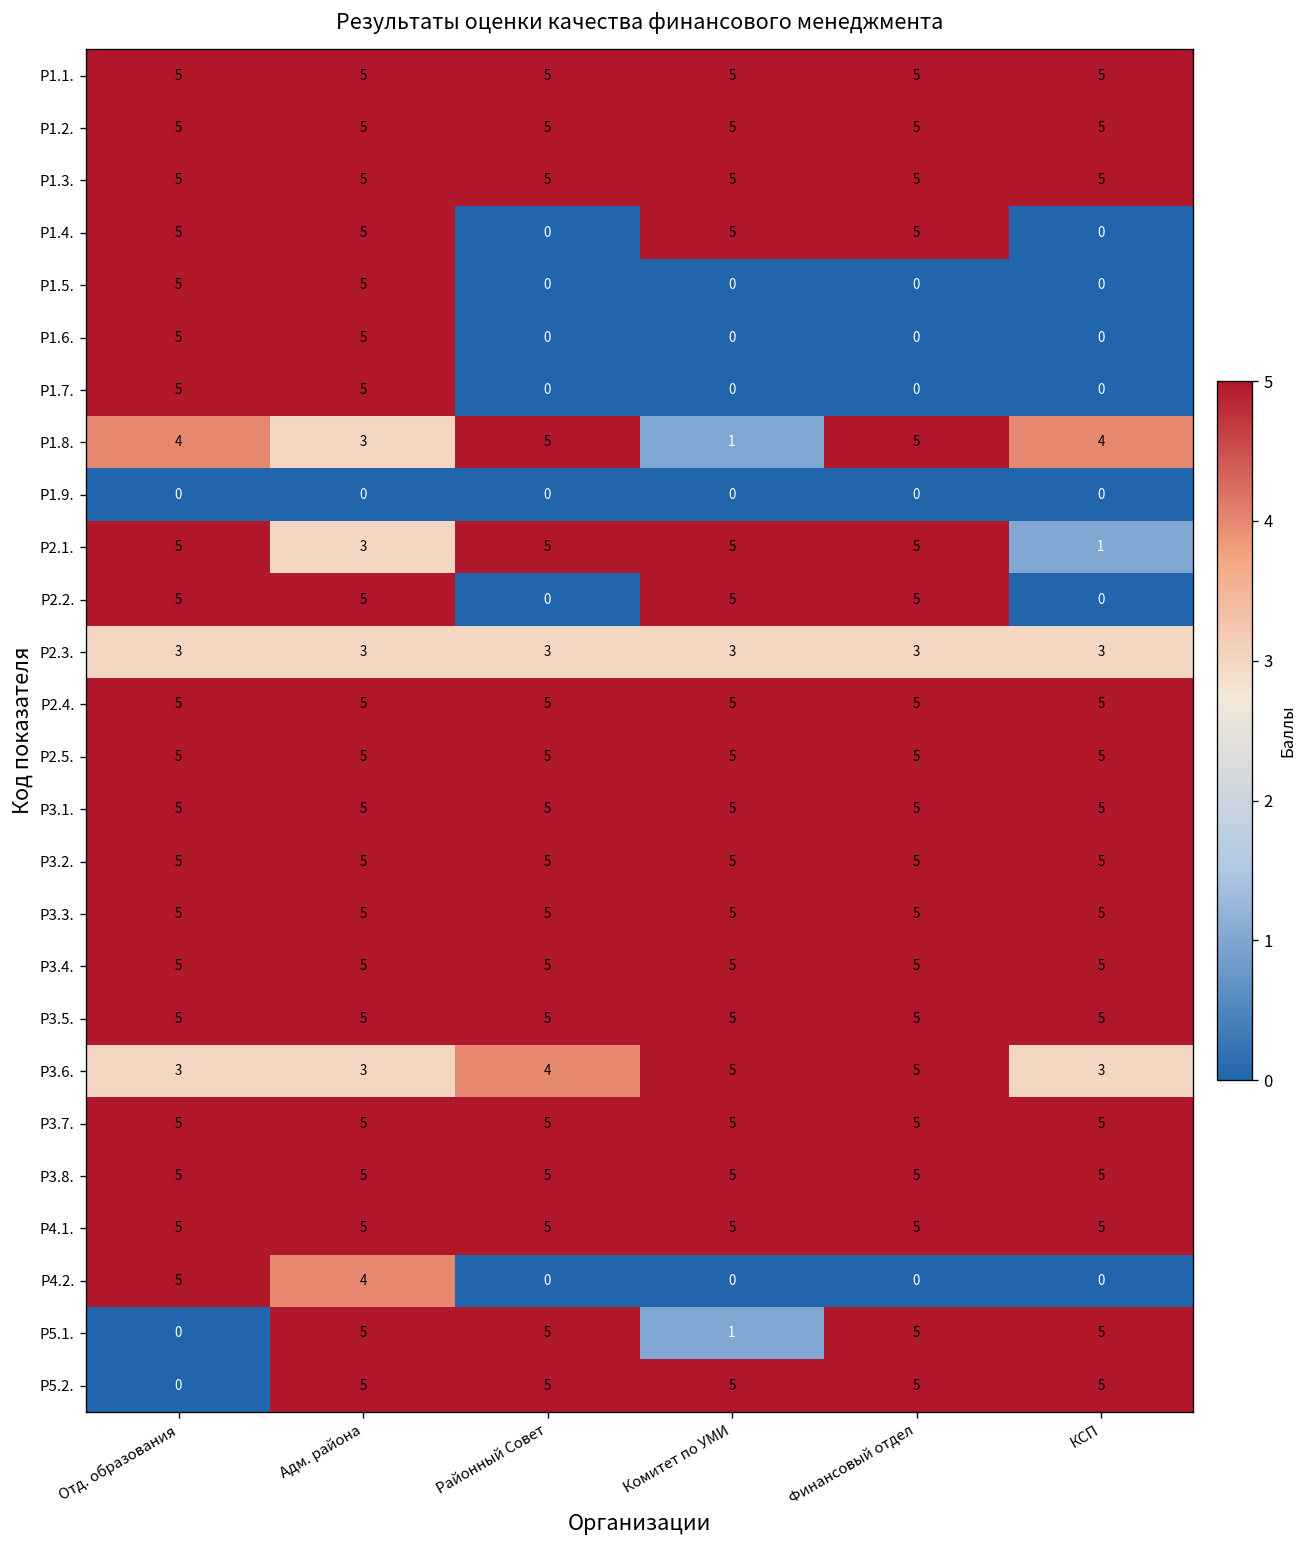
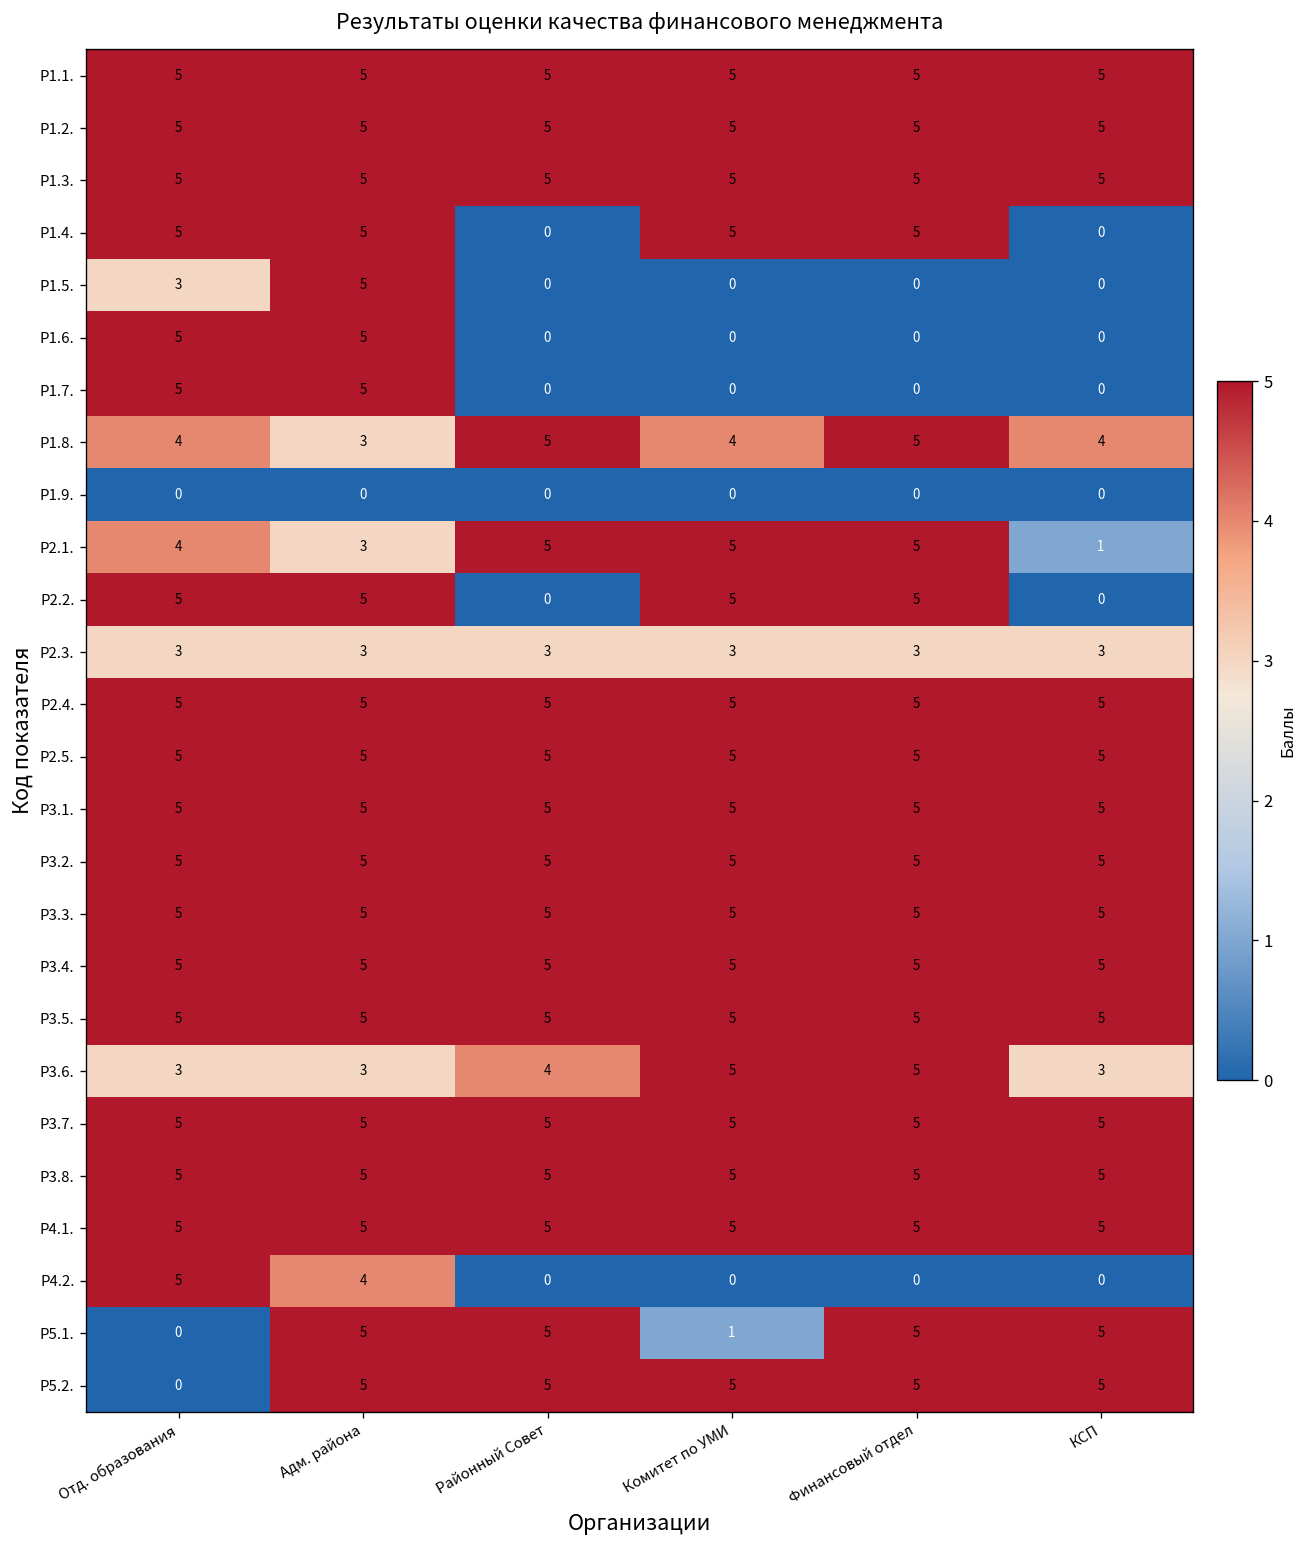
  {
    "Р1.1.": {
      "Отд. образования": 5,
      "Адм. района": 5,
      "Районный Совет": 5,
      "Комитет по УМИ": 5,
      "Финансовый отдел": 5,
      "КСП": 5
    },
    "Р1.2.": {
      "Отд. образования": 5,
      "Адм. района": 5,
      "Районный Совет": 5,
      "Комитет по УМИ": 5,
      "Финансовый отдел": 5,
      "КСП": 5
    },
    "Р1.3.": {
      "Отд. образования": 5,
      "Адм. района": 5,
      "Районный Совет": 5,
      "Комитет по УМИ": 5,
      "Финансовый отдел": 5,
      "КСП": 5
    },
    "Р1.4.": {
      "Отд. образования": 5,
      "Адм. района": 5,
      "Районный Совет": 0,
      "Комитет по УМИ": 5,
      "Финансовый отдел": 5,
      "КСП": 0
    },
    "Р1.5.": {
-     "Отд. образования": 5,
+     "Отд. образования": 3,
      "Адм. района": 5,
      "Районный Совет": 0,
      "Комитет по УМИ": 0,
      "Финансовый отдел": 0,
      "КСП": 0
    },
    "Р1.6.": {
      "Отд. образования": 5,
      "Адм. района": 5,
      "Районный Совет": 0,
      "Комитет по УМИ": 0,
      "Финансовый отдел": 0,
      "КСП": 0
    },
    "Р1.7.": {
      "Отд. образования": 5,
      "Адм. района": 5,
      "Районный Совет": 0,
      "Комитет по УМИ": 0,
      "Финансовый отдел": 0,
      "КСП": 0
    },
    "Р1.8.": {
      "Отд. образования": 4,
      "Адм. района": 3,
      "Районный Совет": 5,
-     "Комитет по УМИ": 1,
+     "Комитет по УМИ": 4,
      "Финансовый отдел": 5,
      "КСП": 4
    },
    "Р1.9.": {
      "Отд. образования": 0,
      "Адм. района": 0,
      "Районный Совет": 0,
      "Комитет по УМИ": 0,
      "Финансовый отдел": 0,
      "КСП": 0
    },
    "Р2.1.": {
-     "Отд. образования": 5,
+     "Отд. образования": 4,
      "Адм. района": 3,
      "Районный Совет": 5,
      "Комитет по УМИ": 5,
      "Финансовый отдел": 5,
      "КСП": 1
    },
    "Р2.2.": {
      "Отд. образования": 5,
      "Адм. района": 5,
      "Районный Совет": 0,
      "Комитет по УМИ": 5,
      "Финансовый отдел": 5,
      "КСП": 0
    },
    "Р2.3.": {
      "Отд. образования": 3,
      "Адм. района": 3,
      "Районный Совет": 3,
      "Комитет по УМИ": 3,
      "Финансовый отдел": 3,
      "КСП": 3
    },
    "Р2.4.": {
      "Отд. образования": 5,
      "Адм. района": 5,
      "Районный Совет": 5,
      "Комитет по УМИ": 5,
      "Финансовый отдел": 5,
      "КСП": 5
    },
    "Р2.5.": {
      "Отд. образования": 5,
      "Адм. района": 5,
      "Районный Совет": 5,
      "Комитет по УМИ": 5,
      "Финансовый отдел": 5,
      "КСП": 5
    },
    "Р3.1.": {
      "Отд. образования": 5,
      "Адм. района": 5,
      "Районный Совет": 5,
      "Комитет по УМИ": 5,
      "Финансовый отдел": 5,
      "КСП": 5
    },
    "Р3.2.": {
      "Отд. образования": 5,
      "Адм. района": 5,
      "Районный Совет": 5,
      "Комитет по УМИ": 5,
      "Финансовый отдел": 5,
      "КСП": 5
    },
    "Р3.3.": {
      "Отд. образования": 5,
      "Адм. района": 5,
      "Районный Совет": 5,
      "Комитет по УМИ": 5,
      "Финансовый отдел": 5,
      "КСП": 5
    },
    "Р3.4.": {
      "Отд. образования": 5,
      "Адм. района": 5,
      "Районный Совет": 5,
      "Комитет по УМИ": 5,
      "Финансовый отдел": 5,
      "КСП": 5
    },
    "Р3.5.": {
      "Отд. образования": 5,
      "Адм. района": 5,
      "Районный Совет": 5,
      "Комитет по УМИ": 5,
      "Финансовый отдел": 5,
      "КСП": 5
    },
    "Р3.6.": {
      "Отд. образования": 3,
      "Адм. района": 3,
      "Районный Совет": 4,
      "Комитет по УМИ": 5,
      "Финансовый отдел": 5,
      "КСП": 3
    },
    "Р3.7.": {
      "Отд. образования": 5,
      "Адм. района": 5,
      "Районный Совет": 5,
      "Комитет по УМИ": 5,
      "Финансовый отдел": 5,
      "КСП": 5
    },
    "Р3.8.": {
      "Отд. образования": 5,
      "Адм. района": 5,
      "Районный Совет": 5,
      "Комитет по УМИ": 5,
      "Финансовый отдел": 5,
      "КСП": 5
    },
    "Р4.1.": {
      "Отд. образования": 5,
      "Адм. района": 5,
      "Районный Совет": 5,
      "Комитет по УМИ": 5,
      "Финансовый отдел": 5,
      "КСП": 5
    },
    "Р4.2.": {
      "Отд. образования": 5,
      "Адм. района": 4,
      "Районный Совет": 0,
      "Комитет по УМИ": 0,
      "Финансовый отдел": 0,
      "КСП": 0
    },
    "Р5.1.": {
      "Отд. образования": 0,
      "Адм. района": 5,
      "Районный Совет": 5,
      "Комитет по УМИ": 1,
      "Финансовый отдел": 5,
      "КСП": 5
    },
    "Р5.2.": {
      "Отд. образования": 0,
      "Адм. района": 5,
      "Районный Совет": 5,
      "Комитет по УМИ": 5,
      "Финансовый отдел": 5,
      "КСП": 5
    }
  }
